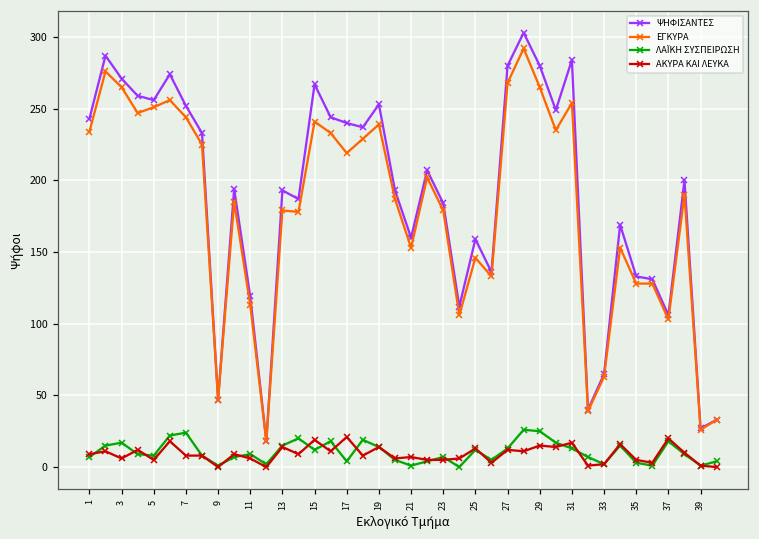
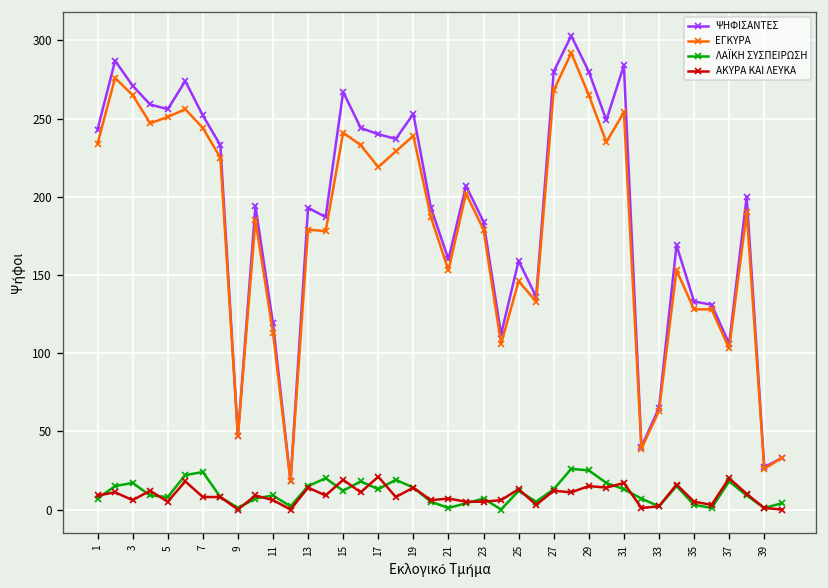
  {
    "ΨΗΦΙΣΑΝΤΕΣ": {
      "1": 243,
      "3": 271,
      "5": 256,
      "7": 252,
      "11": 119,
      "13": 193,
      "15": 267,
      "17": 240,
      "19": 253,
      "21": 160,
      "23": 184,
      "25": 159,
      "27": 280,
      "29": 280,
      "31": 284,
      "33": 65,
      "35": 133,
      "37": 106
    },
    "ΕΓΚΥΡΑ": {
      "1": 234,
      "3": 265,
      "5": 251,
      "7": 244,
      "11": 113,
      "13": 179,
      "15": 241,
      "17": 219,
      "19": 239,
      "21": 153,
      "23": 179,
      "25": 146,
      "27": 268,
      "29": 265,
      "31": 254,
      "33": 63,
      "35": 128,
      "37": 103
    },
    "ΛΑΪΚΗ ΣΥΣΠΕΙΡΩΣΗ": {
      "1": 7,
      "3": 17,
      "5": 8,
      "7": 24,
      "11": 9,
      "15": 12,
-     "17": 4,
+     "17": 13,
      "21": 1,
      "23": 7,
      "29": 25,
      "31": 13,
      "35": 3,
      "37": 18
    },
    "ΑΚΥΡΑ ΚΑΙ ΛΕΥΚΑ": {
      "1": 9,
      "3": 6,
      "5": 5,
      "7": 8,
      "11": 6,
      "15": 19,
      "17": 21,
      "21": 7,
      "23": 5,
      "29": 15,
      "31": 17,
      "35": 5,
      "37": 20
    }
  }
